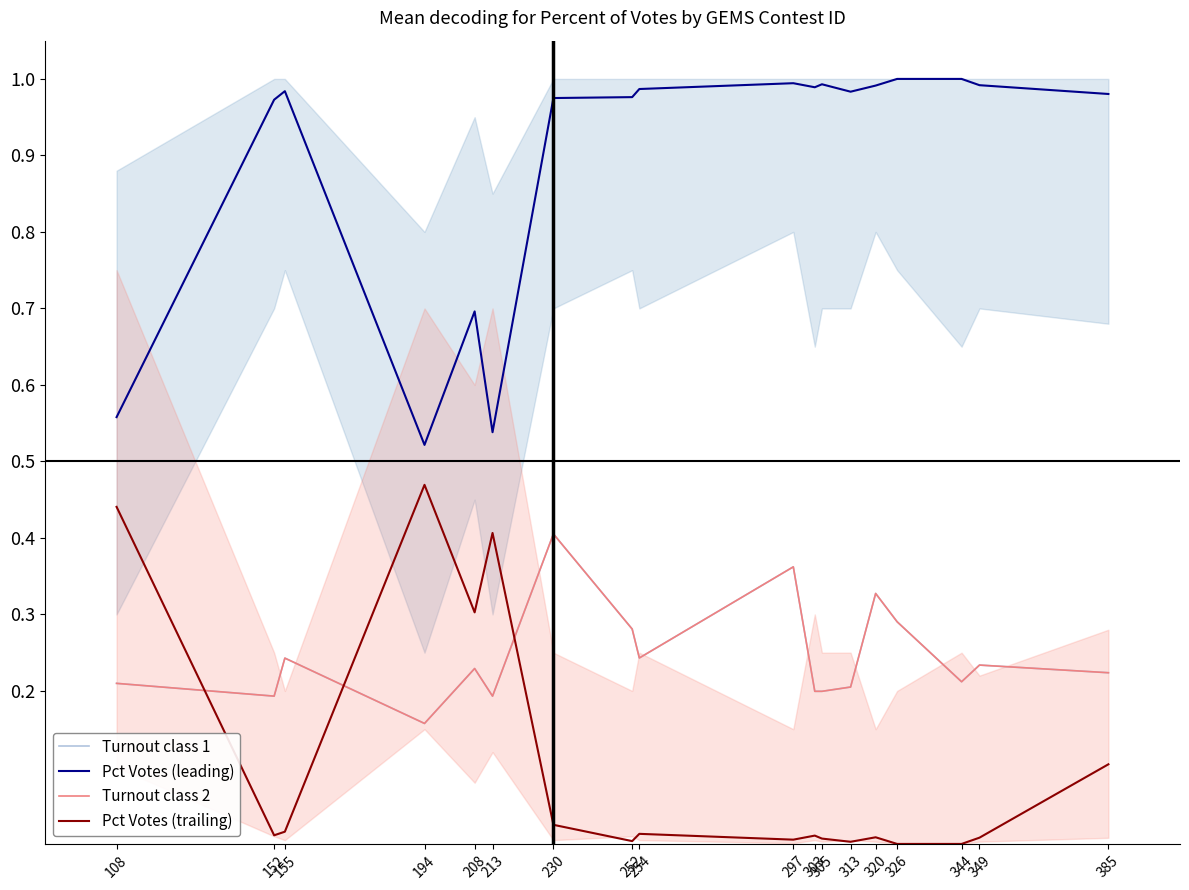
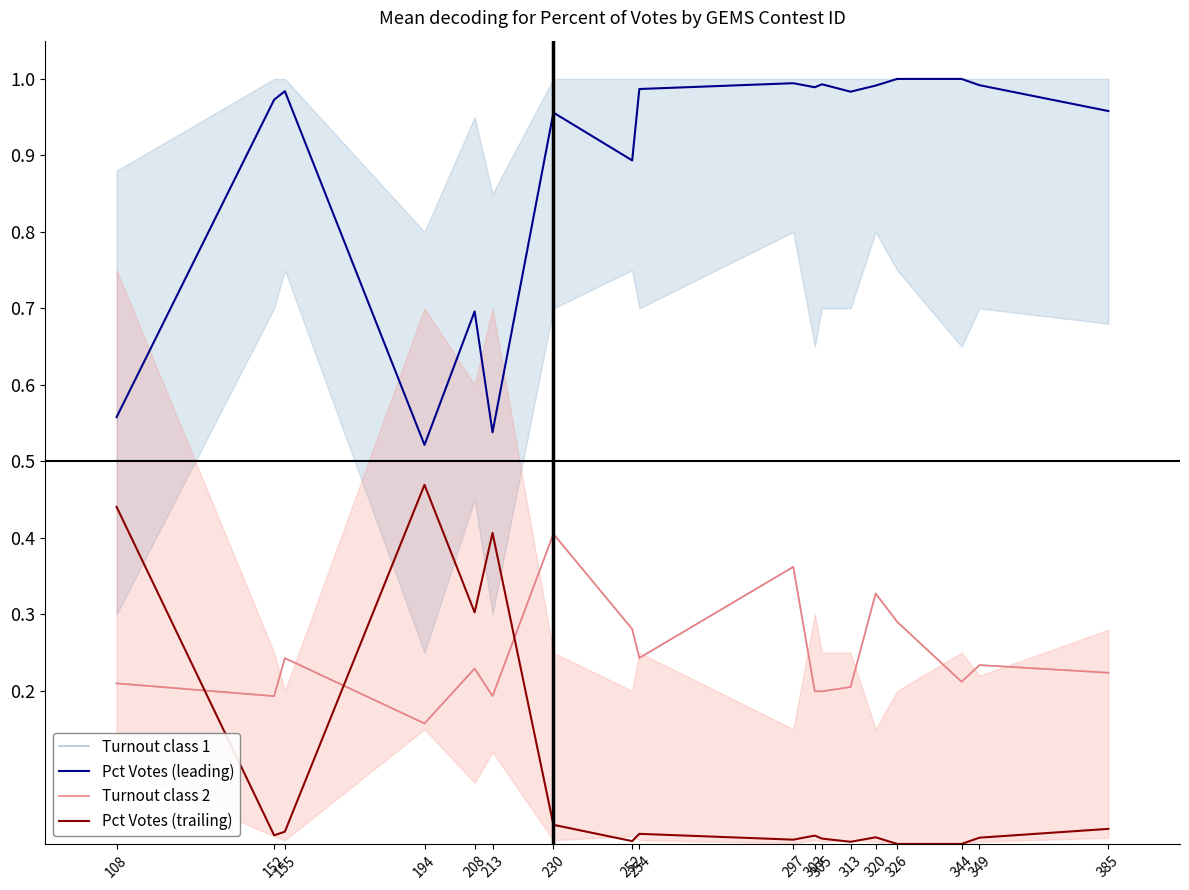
  {
    "Pct Votes (leading)": {
      "108": 0.56,
      "152": 0.97,
      "155": 0.98,
      "194": 0.52,
      "208": 0.70,
      "213": 0.54,
-     "230": 0.98,
-     "252": 0.98,
+     "230": 0.96,
+     "252": 0.89,
      "254": 0.99,
      "297": 0.99,
      "303": 0.99,
      "305": 0.99,
      "313": 0.98,
      "320": 0.99,
      "349": 0.99,
-     "385": 0.98
+     "385": 0.96
    },
    "Pct Votes (trailing)": {
      "108": 0.44,
      "152": 0.01,
      "155": 0.02,
      "194": 0.47,
      "208": 0.30,
      "213": 0.41,
      "230": 0.03,
      "252": 0.00,
      "254": 0.01,
      "297": 0.01,
      "303": 0.01,
      "305": 0.01,
      "313": 0.00,
      "320": 0.01,
      "326": 0.00,
      "344": 0.00,
      "349": 0.01,
-     "385": 0.10
+     "385": 0.02
    }
  }
